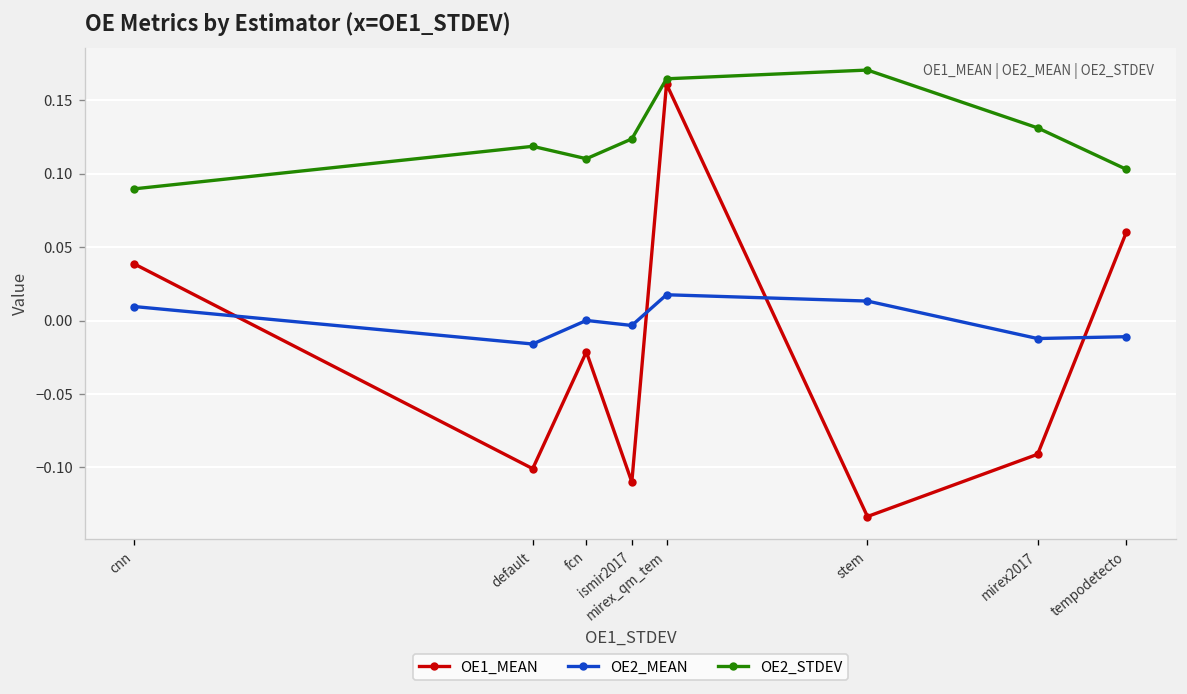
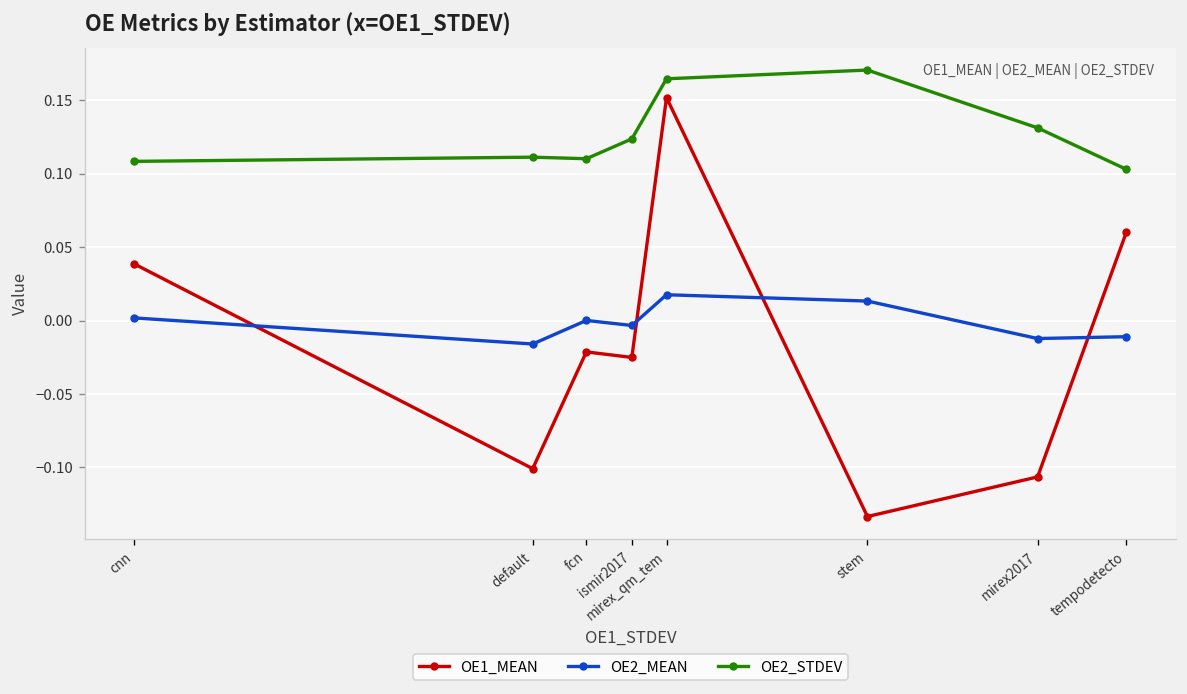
  {
    "OE1_MEAN": {
      "cnn": 0.039,
      "default": -0.101,
      "fcn": -0.021,
-     "ismir2017": -0.110,
-     "mirex_qm_tem": 0.161,
+     "ismir2017": -0.025,
+     "mirex_qm_tem": 0.152,
      "stem": -0.133,
-     "mirex2017": -0.091,
+     "mirex2017": -0.106,
      "tempodetecto": 0.060
    },
    "OE2_MEAN": {
-     "cnn": 0.010,
+     "cnn": 0.002,
      "default": -0.016,
      "fcn": 0.000,
      "ismir2017": -0.003,
      "mirex_qm_tem": 0.018,
      "stem": 0.013,
      "mirex2017": -0.012,
      "tempodetecto": -0.011
    },
    "OE2_STDEV": {
-     "cnn": 0.090,
-     "default": 0.119,
+     "cnn": 0.108,
+     "default": 0.111,
      "fcn": 0.110,
      "ismir2017": 0.124,
      "mirex_qm_tem": 0.165,
      "stem": 0.171,
      "mirex2017": 0.131,
      "tempodetecto": 0.103
    }
  }
